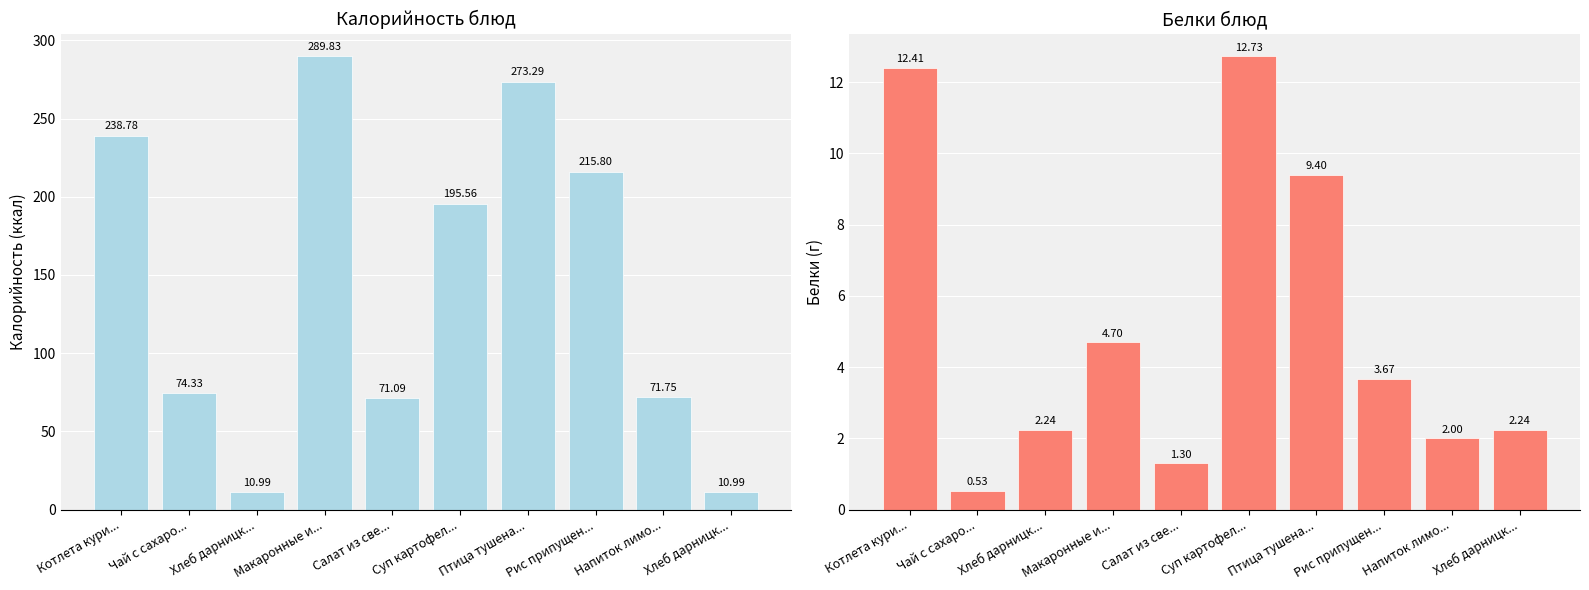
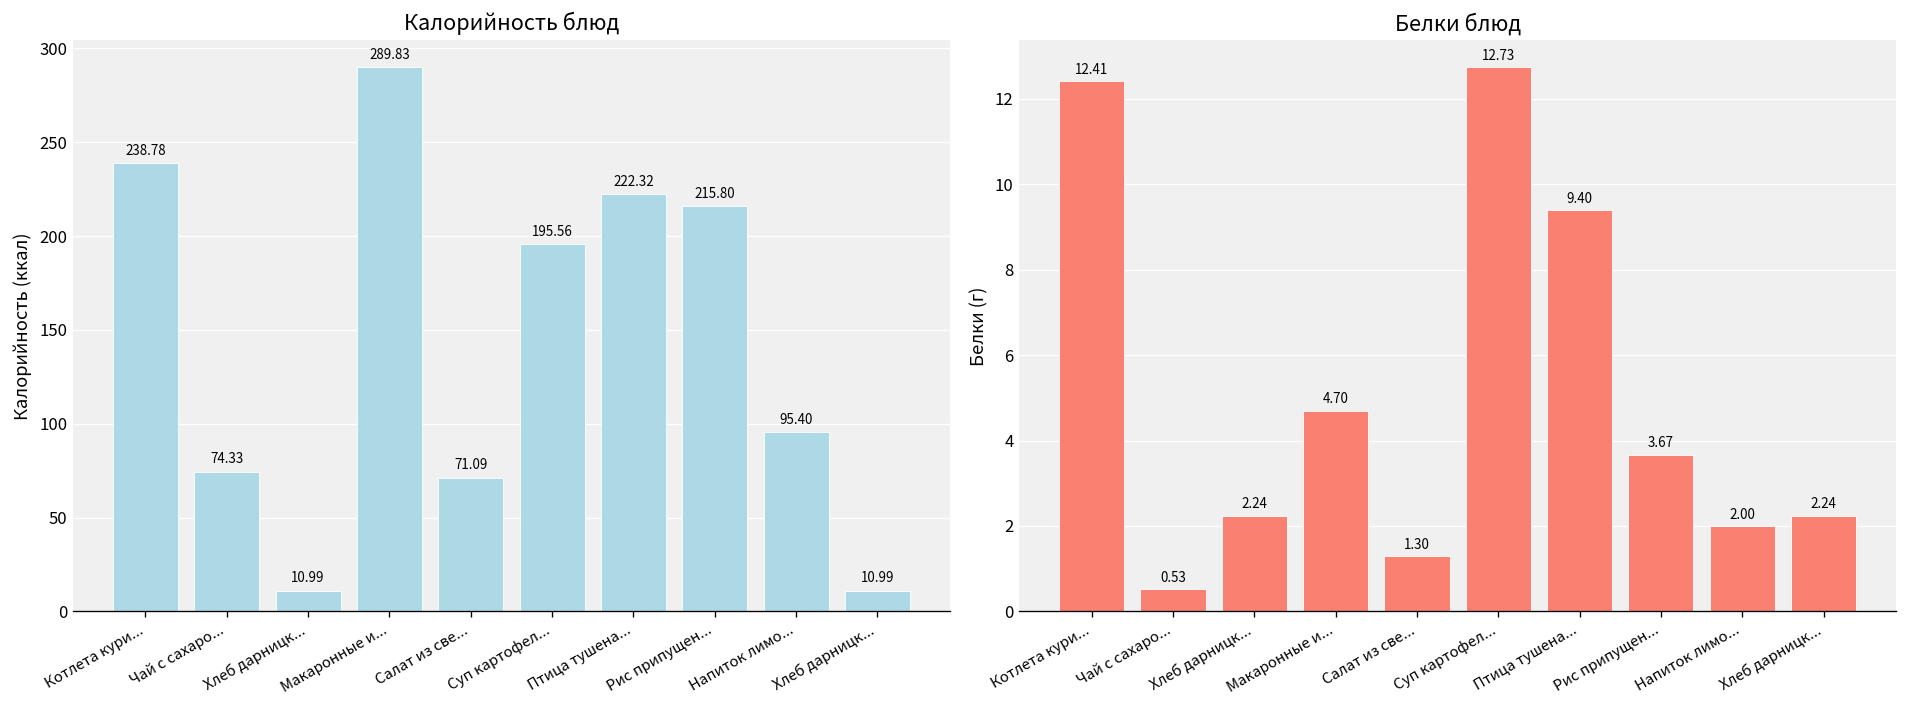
  {
    "Калорийность блюд": {
      "Котлета кури...": 238.78,
      "Чай с сахаро...": 74.33,
      "Макаронные и...": 289.83,
      "Салат из све...": 71.09,
      "Суп картофел...": 195.56,
-     "Птица тушена...": 273.29,
+     "Птица тушена...": 222.32,
      "Рис припущен...": 215.80,
-     "Напиток лимо...": 71.75
+     "Напиток лимо...": 95.40
    },
    "Белки блюд": {
      "Котлета кури...": 12.41,
      "Чай с сахаро...": 0.53,
      "Макаронные и...": 4.70,
      "Салат из све...": 1.30,
      "Суп картофел...": 12.73,
      "Птица тушена...": 9.40,
      "Рис припущен...": 3.67,
      "Напиток лимо...": 2.00
    }
  }
